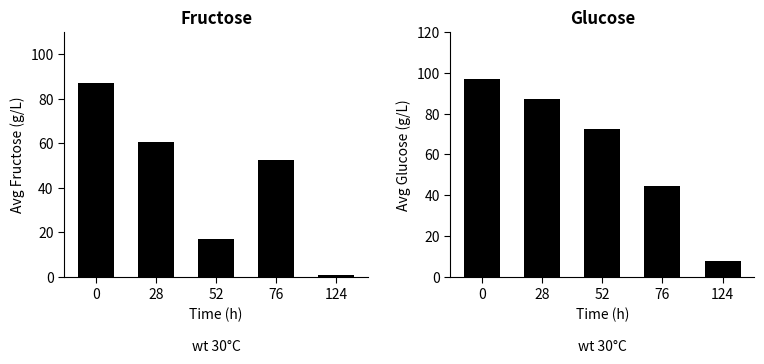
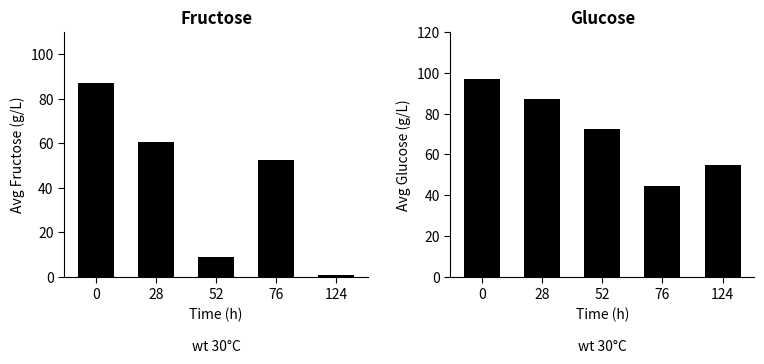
  {
    "Fructose": {
      "0": 87,
      "28": 61,
-     "52": 17,
+     "52": 9,
      "76": 53
    },
    "Glucose": {
      "0": 97,
      "28": 87,
      "52": 73,
      "76": 44,
-     "124": 8
+     "124": 55
    }
  }
